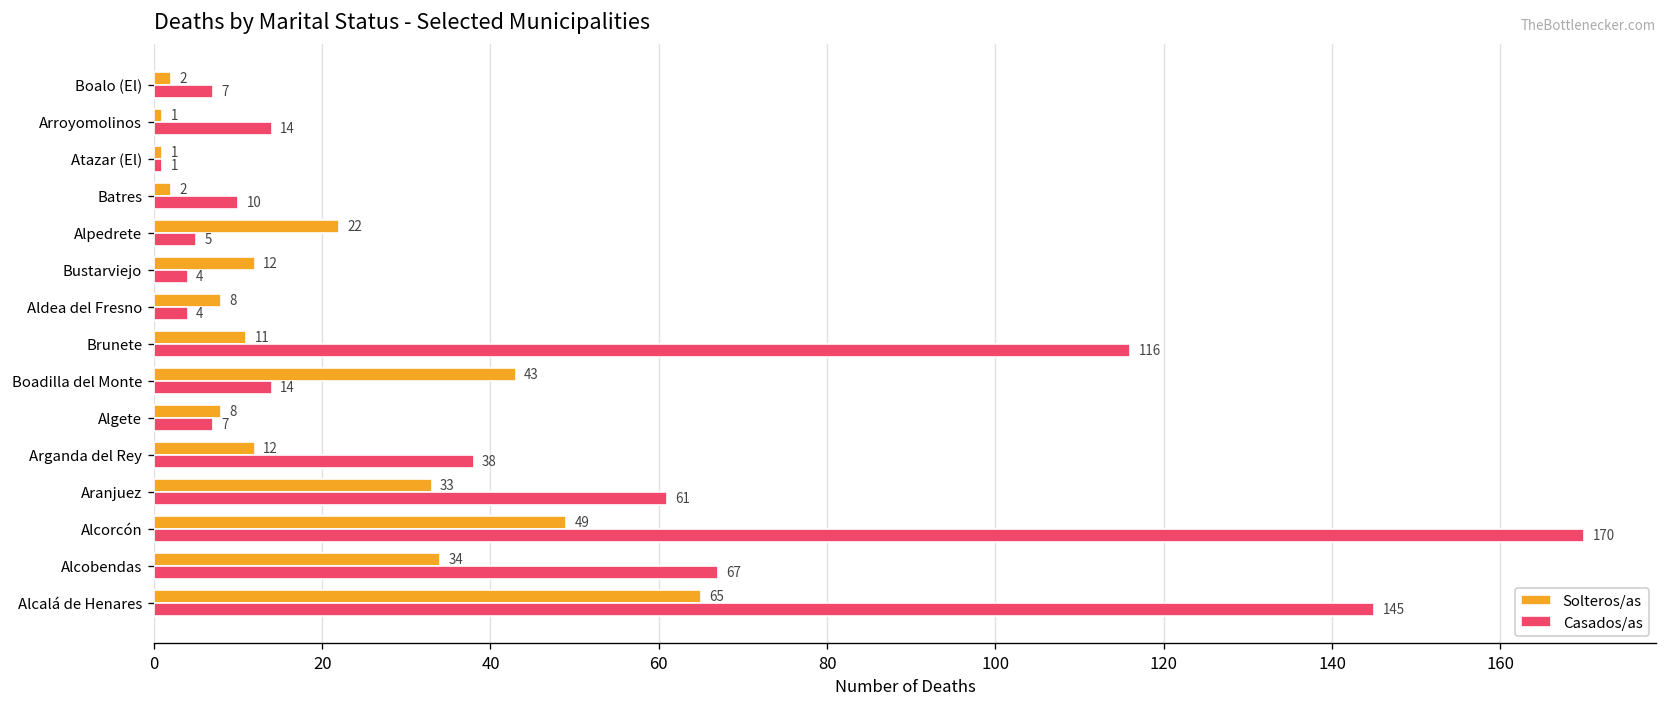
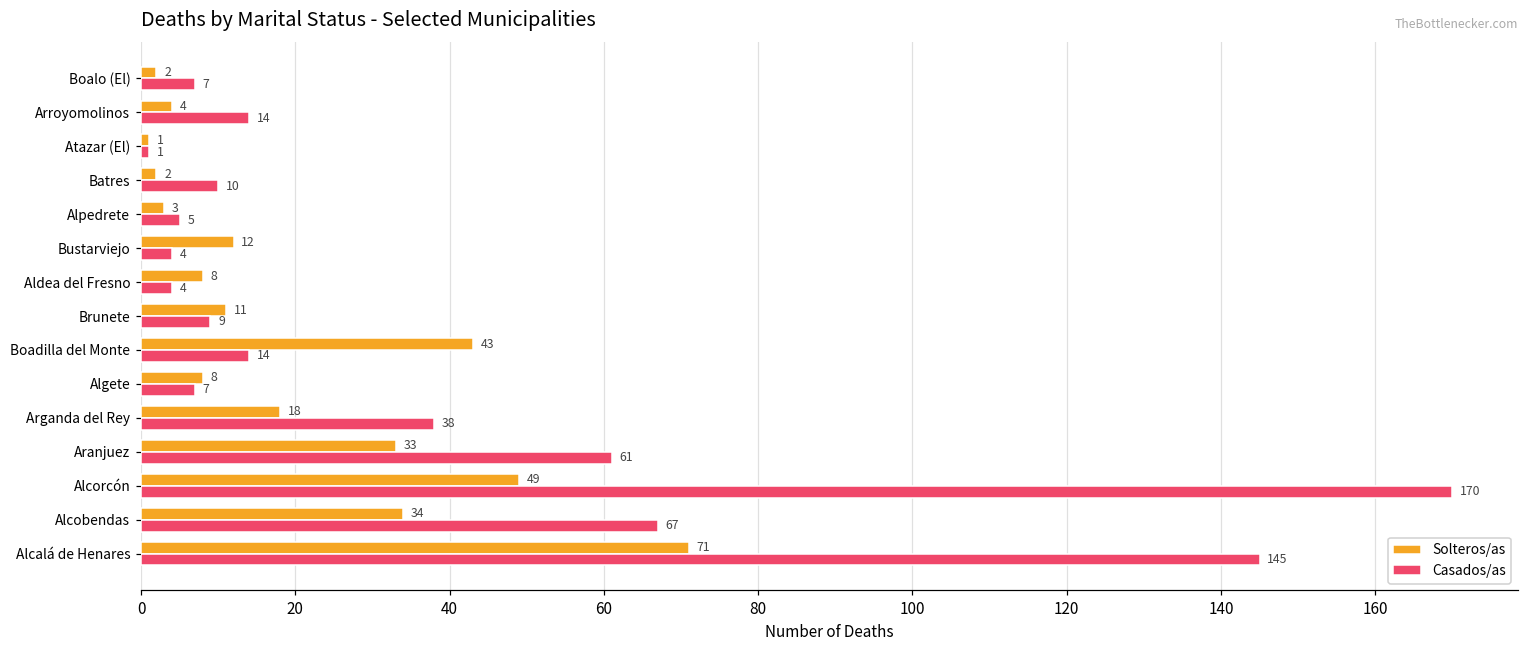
  {
    "Solteros/as": {
      "Boalo (El)": 2,
-     "Arroyomolinos": 1,
+     "Arroyomolinos": 4,
      "Atazar (El)": 1,
      "Batres": 2,
-     "Alpedrete": 22,
+     "Alpedrete": 3,
      "Bustarviejo": 12,
      "Aldea del Fresno": 8,
      "Brunete": 11,
      "Boadilla del Monte": 43,
      "Algete": 8,
-     "Arganda del Rey": 12,
+     "Arganda del Rey": 18,
      "Aranjuez": 33,
      "Alcorcón": 49,
      "Alcobendas": 34,
-     "Alcalá de Henares": 65
+     "Alcalá de Henares": 71
    },
    "Casados/as": {
      "Boalo (El)": 7,
      "Arroyomolinos": 14,
      "Atazar (El)": 1,
      "Batres": 10,
      "Alpedrete": 5,
      "Bustarviejo": 4,
      "Aldea del Fresno": 4,
-     "Brunete": 116,
+     "Brunete": 9,
      "Boadilla del Monte": 14,
      "Algete": 7,
      "Arganda del Rey": 38,
      "Aranjuez": 61,
      "Alcorcón": 170,
      "Alcobendas": 67,
      "Alcalá de Henares": 145
    }
  }
